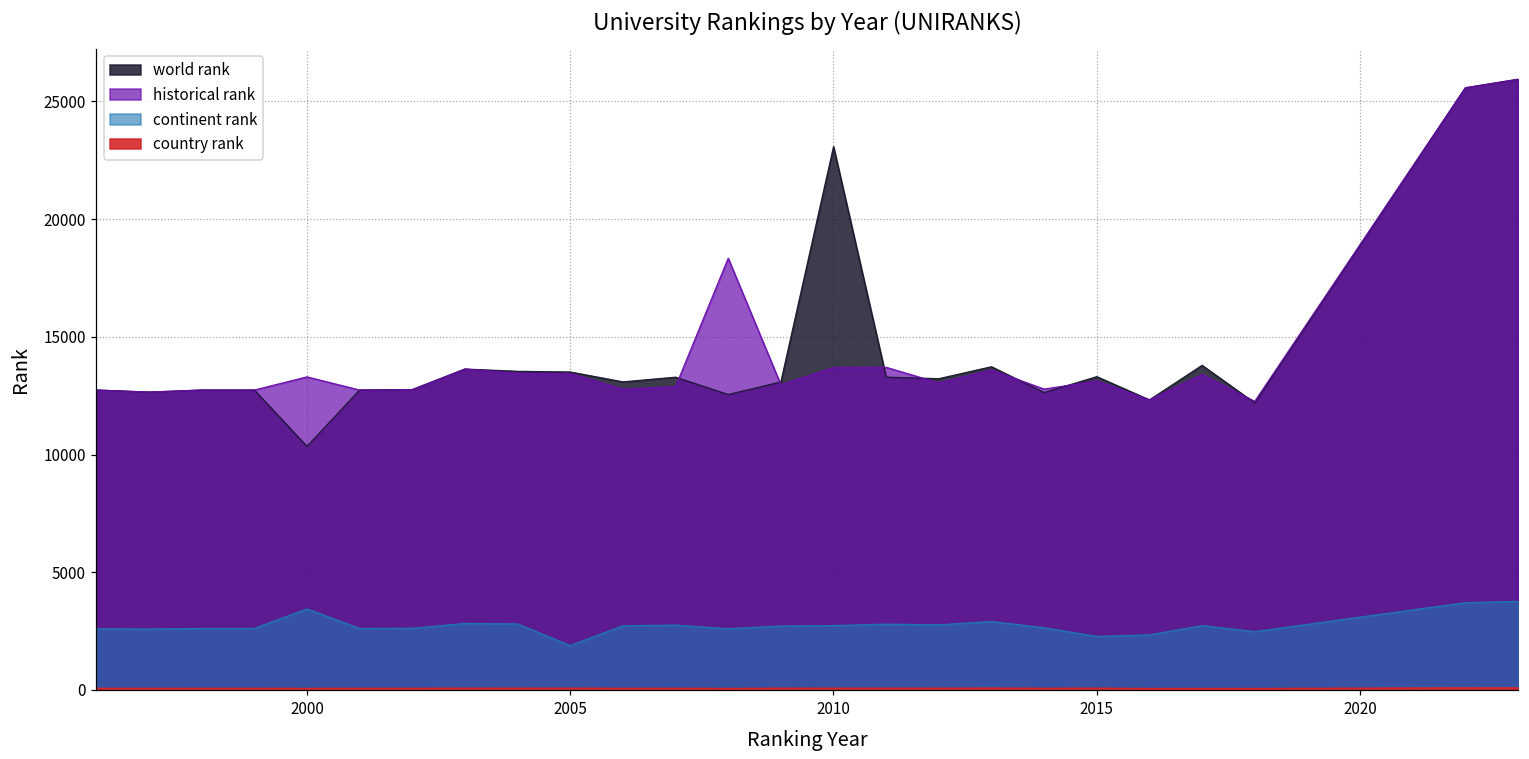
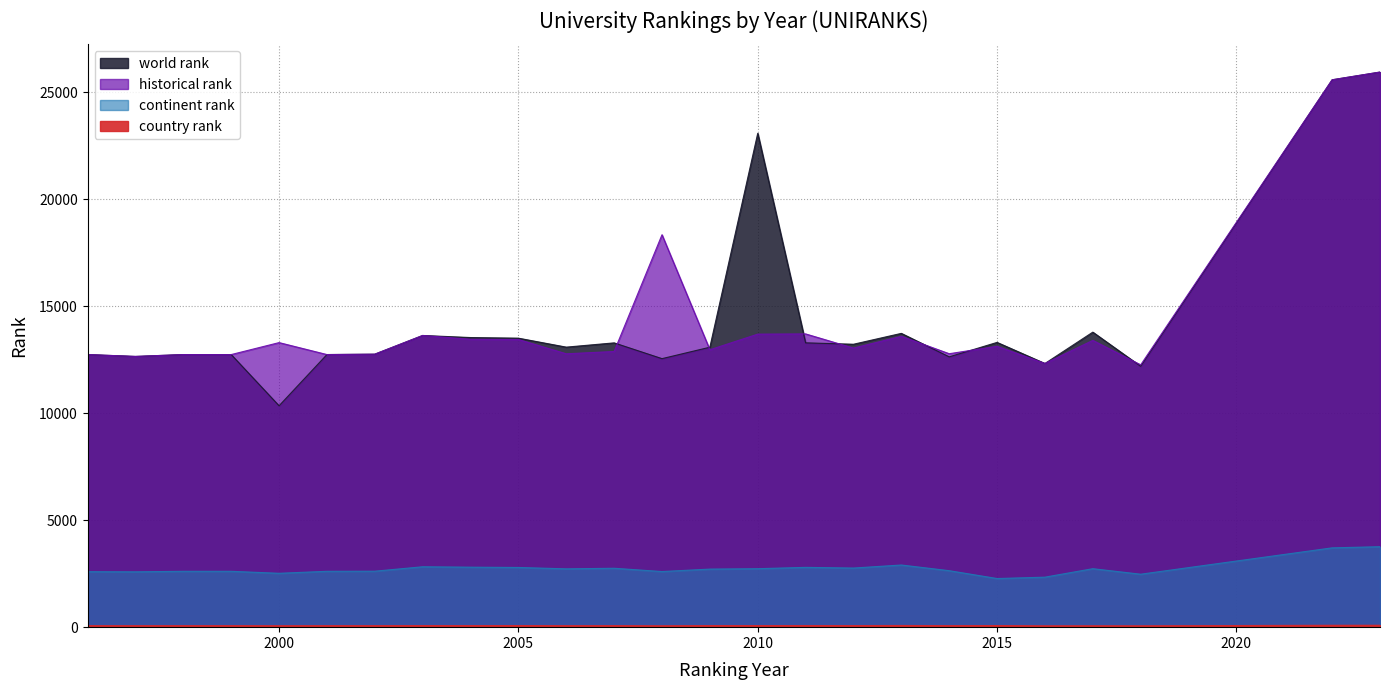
  {
    "world rank": {
      "2000": 10300,
      "2010": 23100,
      "2015": 13300
    },
    "historical rank": {
      "2000": 13300,
      "2010": 13700,
      "2015": 13100
    },
    "continent rank": {
-     "2000": 3400,
-     "2005": 1900,
+     "2000": 2500,
+     "2005": 2800,
      "2010": 2700,
      "2015": 2300
    },
    "country rank": {
      "2000": 100,
      "2005": 100,
      "2010": 100,
      "2015": 100
    }
  }
